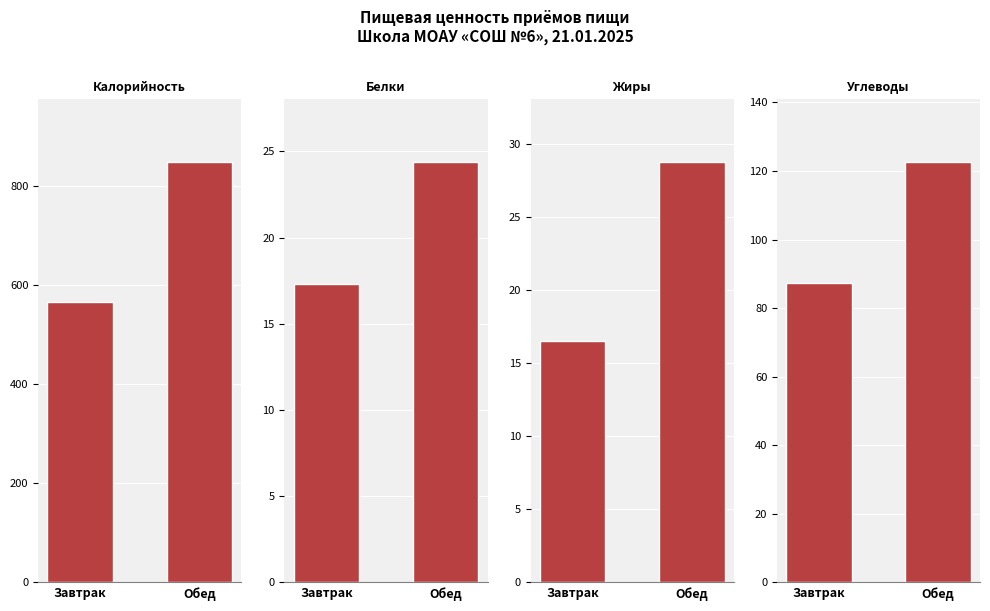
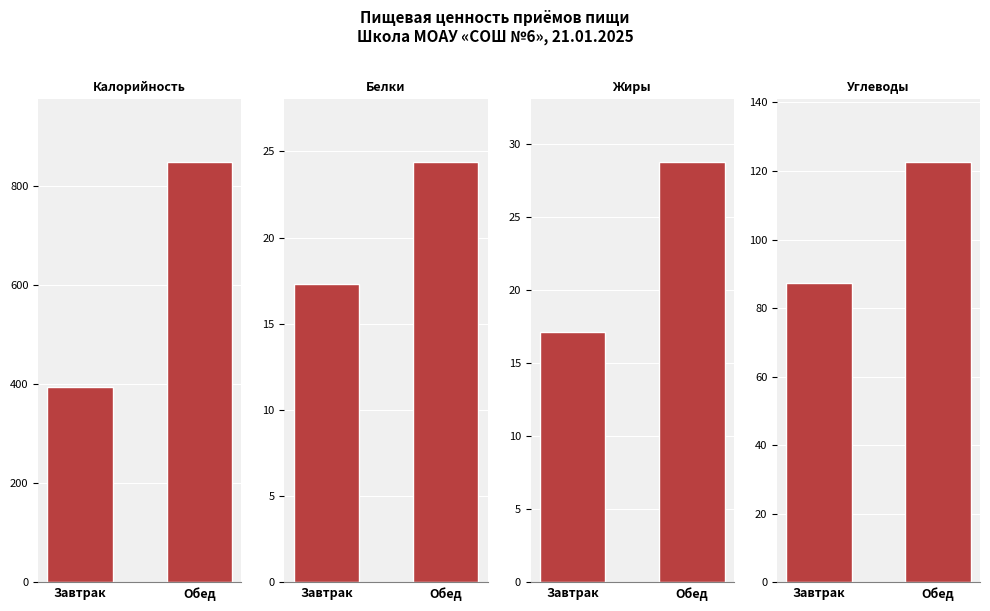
  {
    "Калорийность": {
-     "Завтрак": 570,
+     "Завтрак": 400,
      "Обед": 850
    },
    "Белки": {
      "Завтрак": 17.3,
      "Обед": 24.4
    },
    "Жиры": {
-     "Завтрак": 16.5,
+     "Завтрак": 17.2,
      "Обед": 28.8
    },
    "Углеводы": {
      "Завтрак": 87,
      "Обед": 123
    }
  }
